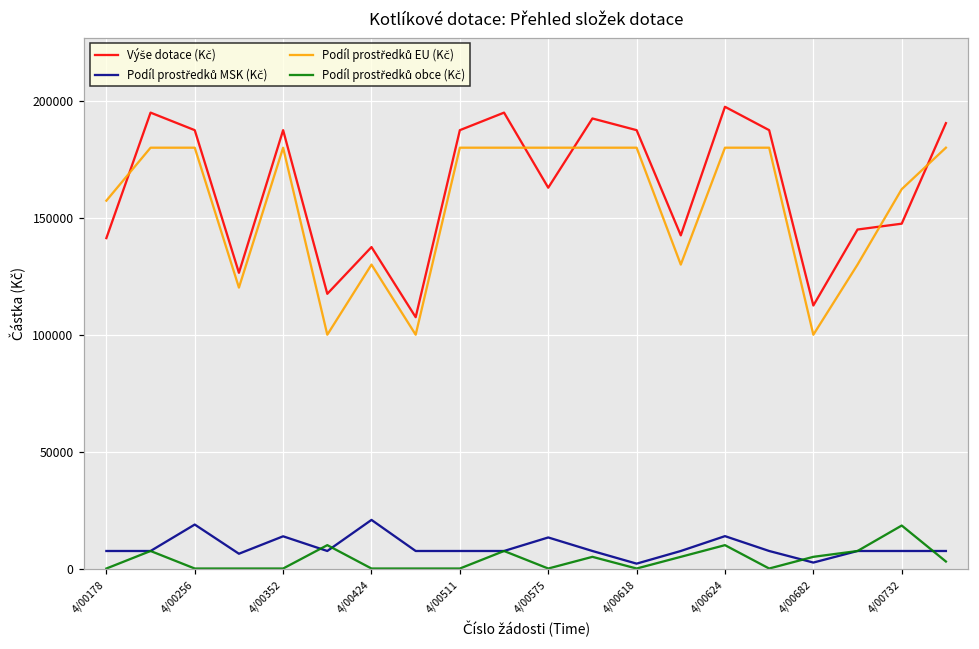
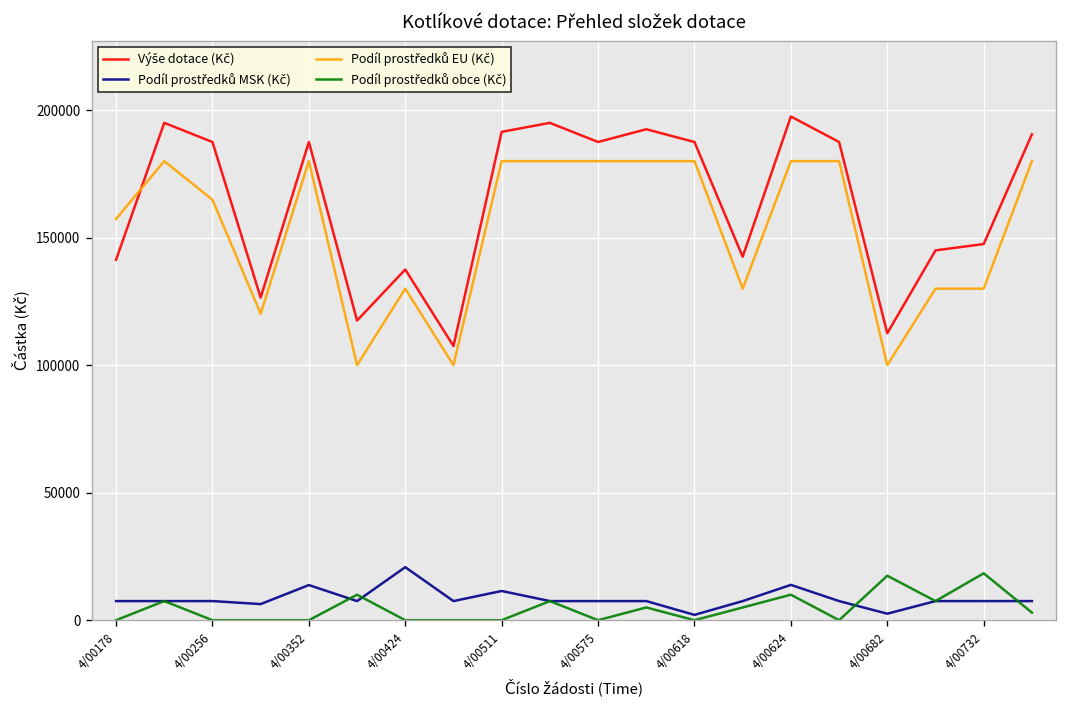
  {
    "Výše dotace (Kč)": {
      "4/00178": 141000,
      "4/00256": 188000,
      "4/00352": 188000,
      "4/00424": 138000,
-     "4/00511": 188000,
-     "4/00575": 163000,
+     "4/00511": 191000,
+     "4/00575": 188000,
      "4/00618": 188000,
      "4/00624": 198000,
      "4/00682": 113000,
      "4/00732": 148000
    },
    "Podíl prostředků MSK (Kč)": {
      "4/00178": 8000,
-     "4/00256": 19000,
+     "4/00256": 8000,
      "4/00352": 14000,
      "4/00424": 21000,
-     "4/00511": 8000,
-     "4/00575": 13000,
+     "4/00511": 11000,
+     "4/00575": 8000,
      "4/00618": 2000,
      "4/00624": 14000,
      "4/00682": 3000,
      "4/00732": 8000
    },
    "Podíl prostředků EU (Kč)": {
      "4/00178": 157000,
-     "4/00256": 180000,
+     "4/00256": 165000,
      "4/00352": 180000,
      "4/00424": 130000,
      "4/00511": 180000,
      "4/00575": 180000,
      "4/00618": 180000,
      "4/00624": 180000,
      "4/00682": 100000,
-     "4/00732": 162000
+     "4/00732": 130000
    },
    "Podíl prostředků obce (Kč)": {
      "4/00178": 0,
      "4/00256": 0,
      "4/00352": 0,
      "4/00424": 0,
      "4/00511": 0,
      "4/00575": 0,
      "4/00618": 0,
      "4/00624": 10000,
-     "4/00682": 5000,
+     "4/00682": 17000,
      "4/00732": 18000
    }
  }
